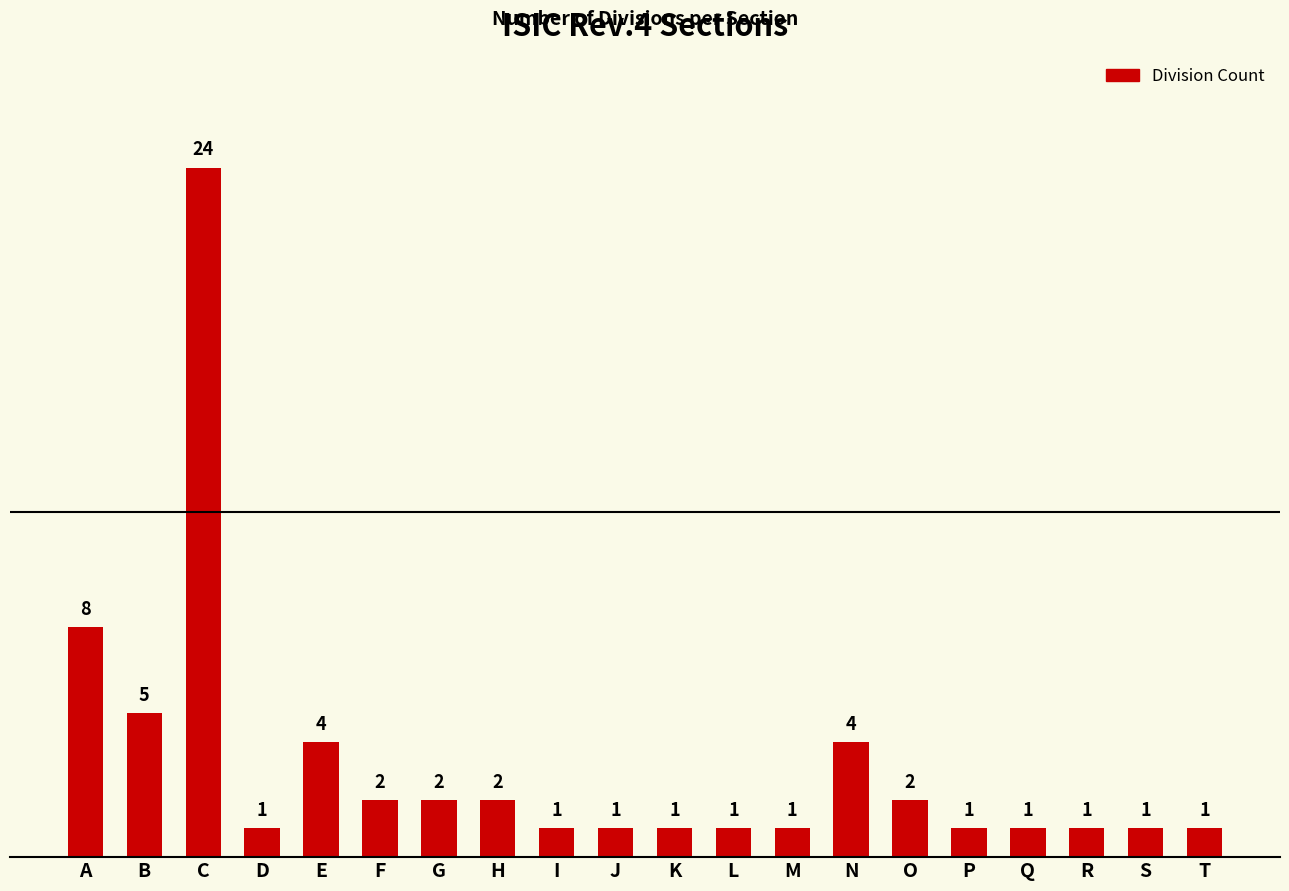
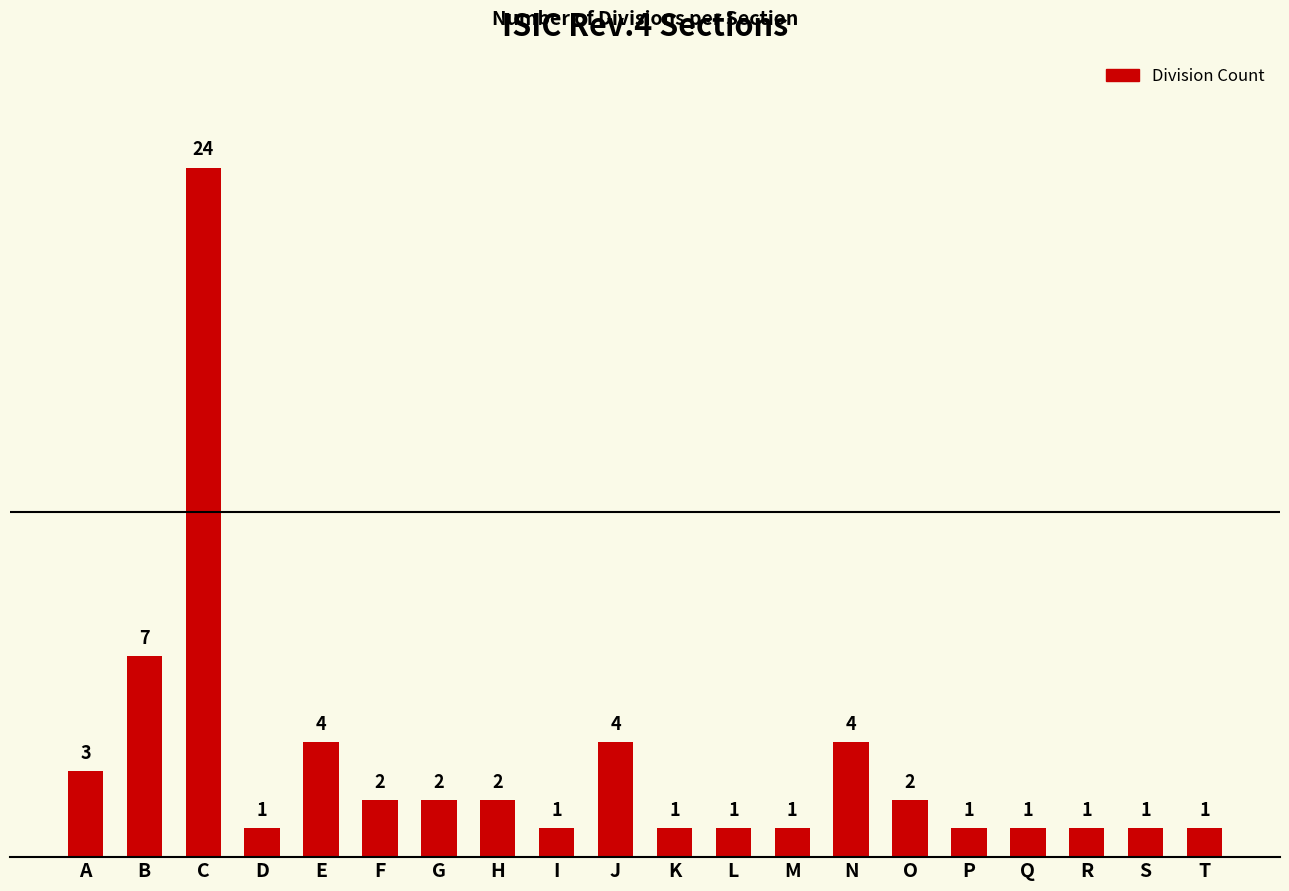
  {
-   "A": 8,
-   "B": 5,
+   "A": 3,
+   "B": 7,
    "C": 24,
    "D": 1,
    "E": 4,
    "F": 2,
    "G": 2,
    "H": 2,
    "I": 1,
-   "J": 1,
+   "J": 4,
    "K": 1,
    "L": 1,
    "M": 1,
    "N": 4,
    "O": 2,
    "P": 1,
    "Q": 1,
    "R": 1,
    "S": 1,
    "T": 1
  }
